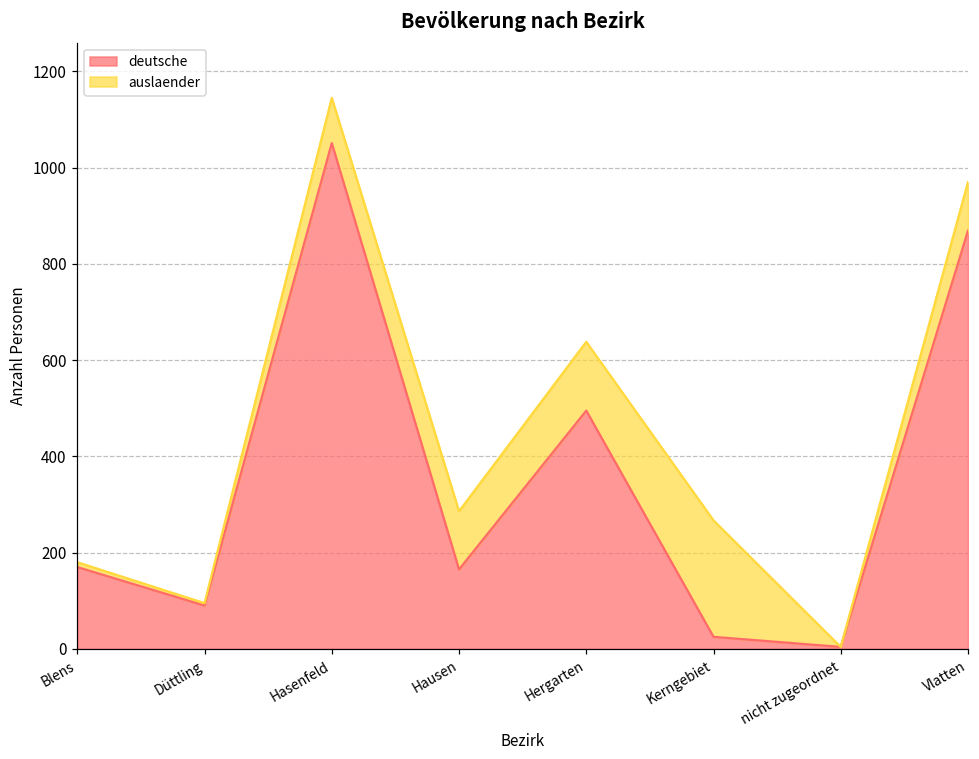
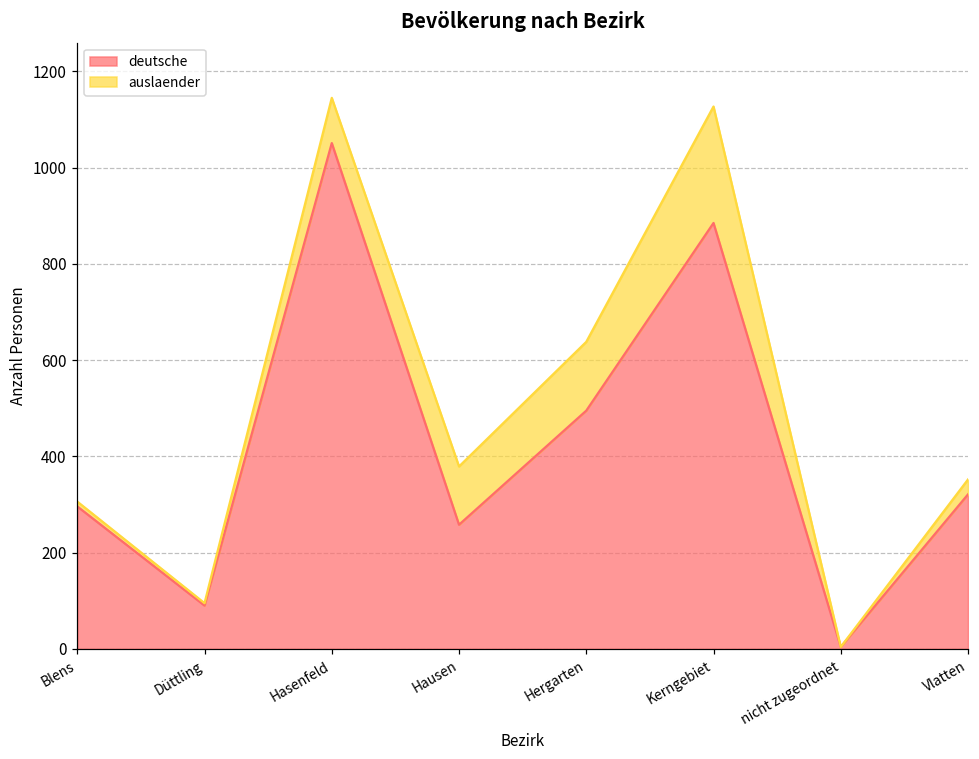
  {
    "deutsche": {
-     "Blens": 170,
+     "Blens": 300,
      "Hasenfeld": 1050,
-     "Hausen": 170,
+     "Hausen": 260,
      "Hergarten": 500,
-     "Kerngebiet": 30,
-     "Vlatten": 870
+     "Kerngebiet": 890,
+     "Vlatten": 320
    },
    "auslaender": {
      "Blens": 10,
      "Hasenfeld": 90,
      "Hausen": 120,
      "Hergarten": 140,
      "Kerngebiet": 240,
-     "Vlatten": 100
+     "Vlatten": 30
    }
  }
